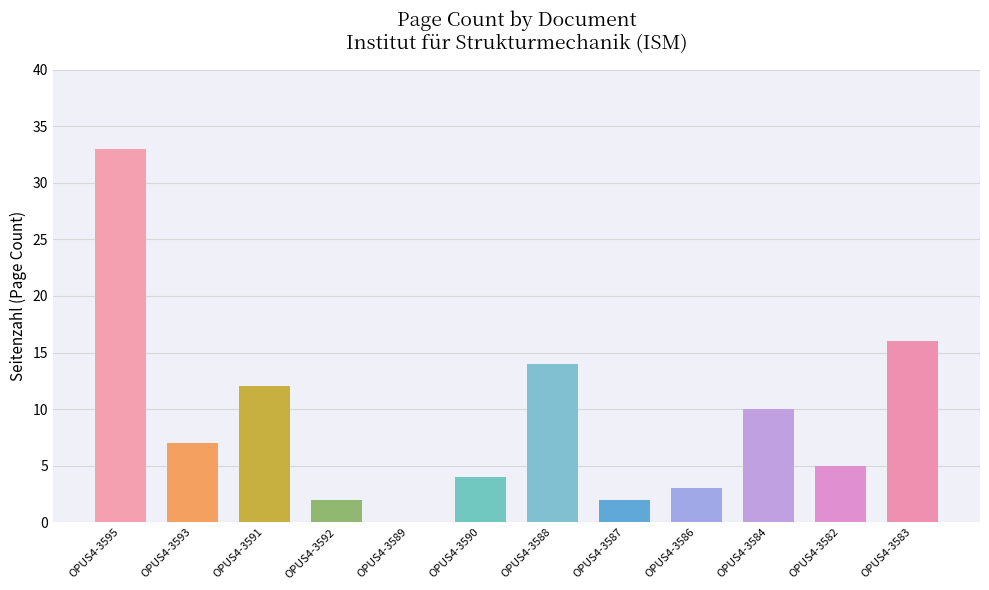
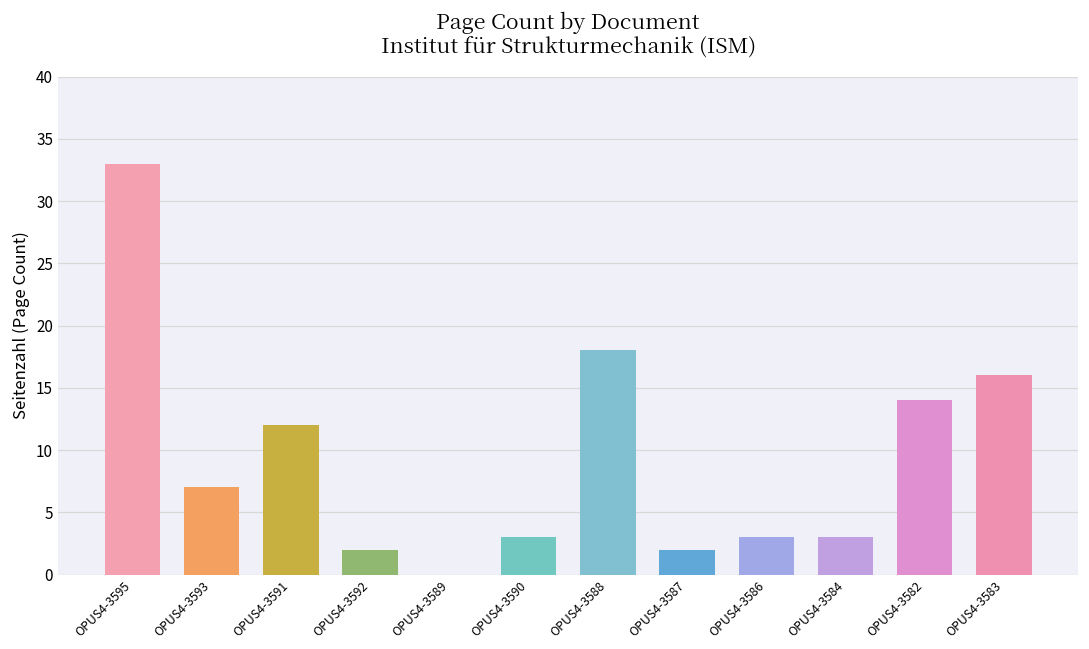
  {
    "OPUS4-3595": 33,
    "OPUS4-3593": 7,
    "OPUS4-3591": 12,
    "OPUS4-3592": 2,
    "OPUS4-3589": 0,
-   "OPUS4-3590": 4,
-   "OPUS4-3588": 14,
+   "OPUS4-3590": 3,
+   "OPUS4-3588": 18,
    "OPUS4-3587": 2,
    "OPUS4-3586": 3,
-   "OPUS4-3584": 10,
-   "OPUS4-3582": 5,
+   "OPUS4-3584": 3,
+   "OPUS4-3582": 14,
    "OPUS4-3583": 16
  }
